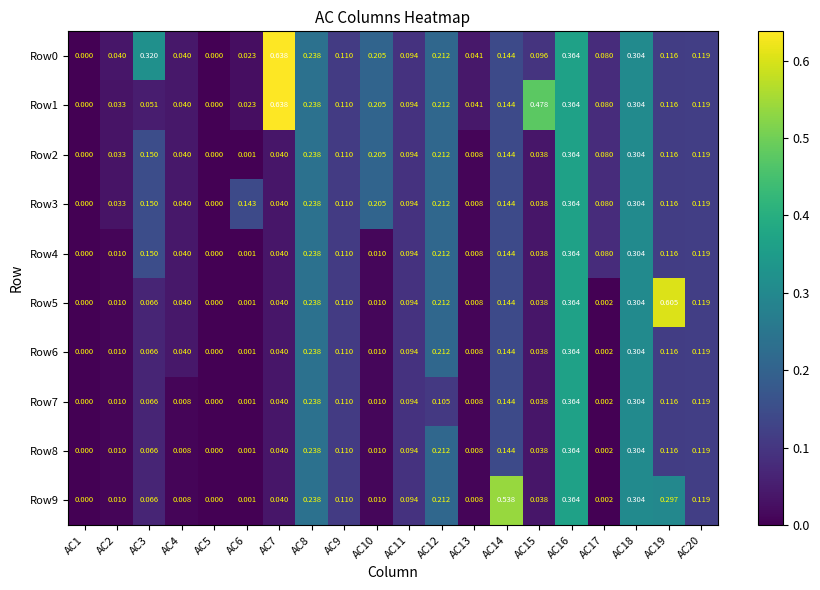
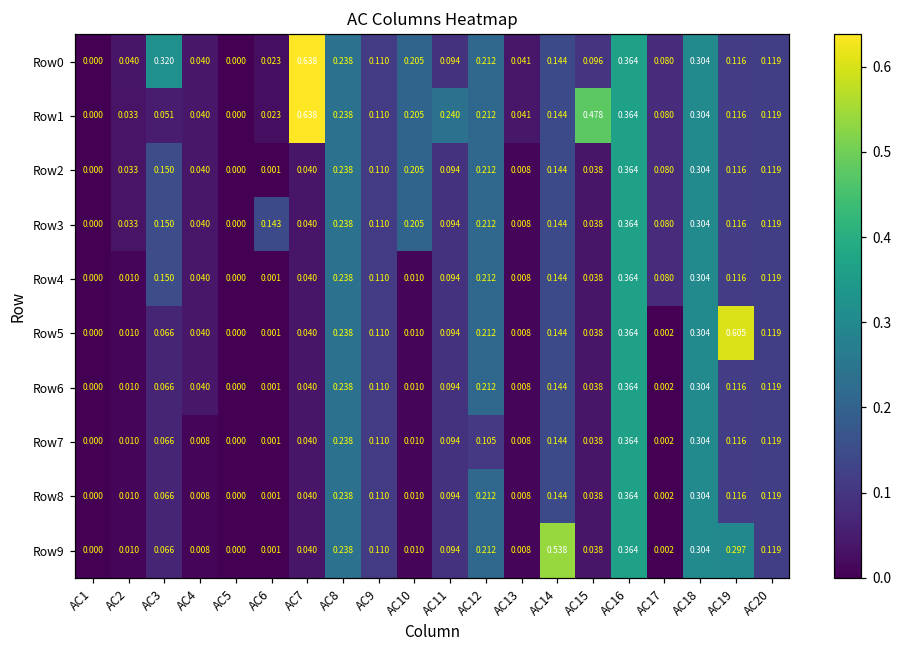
  {
    "Row0": {
      "AC1": 0.000,
      "AC2": 0.040,
      "AC3": 0.320,
      "AC4": 0.040,
      "AC5": 0.000,
      "AC6": 0.023,
      "AC7": 0.638,
      "AC8": 0.238,
      "AC9": 0.110,
      "AC10": 0.205,
      "AC11": 0.094,
      "AC12": 0.212,
      "AC13": 0.041,
      "AC14": 0.144,
      "AC15": 0.096,
      "AC16": 0.364,
      "AC17": 0.080,
      "AC18": 0.304,
      "AC19": 0.116,
      "AC20": 0.119
    },
    "Row1": {
      "AC1": 0.000,
      "AC2": 0.033,
      "AC3": 0.051,
      "AC4": 0.040,
      "AC5": 0.000,
      "AC6": 0.023,
      "AC7": 0.638,
      "AC8": 0.238,
      "AC9": 0.110,
      "AC10": 0.205,
-     "AC11": 0.094,
+     "AC11": 0.240,
      "AC12": 0.212,
      "AC13": 0.041,
      "AC14": 0.144,
      "AC15": 0.478,
      "AC16": 0.364,
      "AC17": 0.080,
      "AC18": 0.304,
      "AC19": 0.116,
      "AC20": 0.119
    },
    "Row2": {
      "AC1": 0.000,
      "AC2": 0.033,
      "AC3": 0.150,
      "AC4": 0.040,
      "AC5": 0.000,
      "AC6": 0.001,
      "AC7": 0.040,
      "AC8": 0.238,
      "AC9": 0.110,
      "AC10": 0.205,
      "AC11": 0.094,
      "AC12": 0.212,
      "AC13": 0.008,
      "AC14": 0.144,
      "AC15": 0.038,
      "AC16": 0.364,
      "AC17": 0.080,
      "AC18": 0.304,
      "AC19": 0.116,
      "AC20": 0.119
    },
    "Row3": {
      "AC1": 0.000,
      "AC2": 0.033,
      "AC3": 0.150,
      "AC4": 0.040,
      "AC5": 0.000,
      "AC6": 0.143,
      "AC7": 0.040,
      "AC8": 0.238,
      "AC9": 0.110,
      "AC10": 0.205,
      "AC11": 0.094,
      "AC12": 0.212,
      "AC13": 0.008,
      "AC14": 0.144,
      "AC15": 0.038,
      "AC16": 0.364,
      "AC17": 0.080,
      "AC18": 0.304,
      "AC19": 0.116,
      "AC20": 0.119
    },
    "Row4": {
      "AC1": 0.000,
      "AC2": 0.010,
      "AC3": 0.150,
      "AC4": 0.040,
      "AC5": 0.000,
      "AC6": 0.001,
      "AC7": 0.040,
      "AC8": 0.238,
      "AC9": 0.110,
      "AC10": 0.010,
      "AC11": 0.094,
      "AC12": 0.212,
      "AC13": 0.008,
      "AC14": 0.144,
      "AC15": 0.038,
      "AC16": 0.364,
      "AC17": 0.080,
      "AC18": 0.304,
      "AC19": 0.116,
      "AC20": 0.119
    },
    "Row5": {
      "AC1": 0.000,
      "AC2": 0.010,
      "AC3": 0.066,
      "AC4": 0.040,
      "AC5": 0.000,
      "AC6": 0.001,
      "AC7": 0.040,
      "AC8": 0.238,
      "AC9": 0.110,
      "AC10": 0.010,
      "AC11": 0.094,
      "AC12": 0.212,
      "AC13": 0.008,
      "AC14": 0.144,
      "AC15": 0.038,
      "AC16": 0.364,
      "AC17": 0.002,
      "AC18": 0.304,
      "AC19": 0.605,
      "AC20": 0.119
    },
    "Row6": {
      "AC1": 0.000,
      "AC2": 0.010,
      "AC3": 0.066,
      "AC4": 0.040,
      "AC5": 0.000,
      "AC6": 0.001,
      "AC7": 0.040,
      "AC8": 0.238,
      "AC9": 0.110,
      "AC10": 0.010,
      "AC11": 0.094,
      "AC12": 0.212,
      "AC13": 0.008,
      "AC14": 0.144,
      "AC15": 0.038,
      "AC16": 0.364,
      "AC17": 0.002,
      "AC18": 0.304,
      "AC19": 0.116,
      "AC20": 0.119
    },
    "Row7": {
      "AC1": 0.000,
      "AC2": 0.010,
      "AC3": 0.066,
      "AC4": 0.008,
      "AC5": 0.000,
      "AC6": 0.001,
      "AC7": 0.040,
      "AC8": 0.238,
      "AC9": 0.110,
      "AC10": 0.010,
      "AC11": 0.094,
      "AC12": 0.105,
      "AC13": 0.008,
      "AC14": 0.144,
      "AC15": 0.038,
      "AC16": 0.364,
      "AC17": 0.002,
      "AC18": 0.304,
      "AC19": 0.116,
      "AC20": 0.119
    },
    "Row8": {
      "AC1": 0.000,
      "AC2": 0.010,
      "AC3": 0.066,
      "AC4": 0.008,
      "AC5": 0.000,
      "AC6": 0.001,
      "AC7": 0.040,
      "AC8": 0.238,
      "AC9": 0.110,
      "AC10": 0.010,
      "AC11": 0.094,
      "AC12": 0.212,
      "AC13": 0.008,
      "AC14": 0.144,
      "AC15": 0.038,
      "AC16": 0.364,
      "AC17": 0.002,
      "AC18": 0.304,
      "AC19": 0.116,
      "AC20": 0.119
    },
    "Row9": {
      "AC1": 0.000,
      "AC2": 0.010,
      "AC3": 0.066,
      "AC4": 0.008,
      "AC5": 0.000,
      "AC6": 0.001,
      "AC7": 0.040,
      "AC8": 0.238,
      "AC9": 0.110,
      "AC10": 0.010,
      "AC11": 0.094,
      "AC12": 0.212,
      "AC13": 0.008,
      "AC14": 0.538,
      "AC15": 0.038,
      "AC16": 0.364,
      "AC17": 0.002,
      "AC18": 0.304,
      "AC19": 0.297,
      "AC20": 0.119
    }
  }
